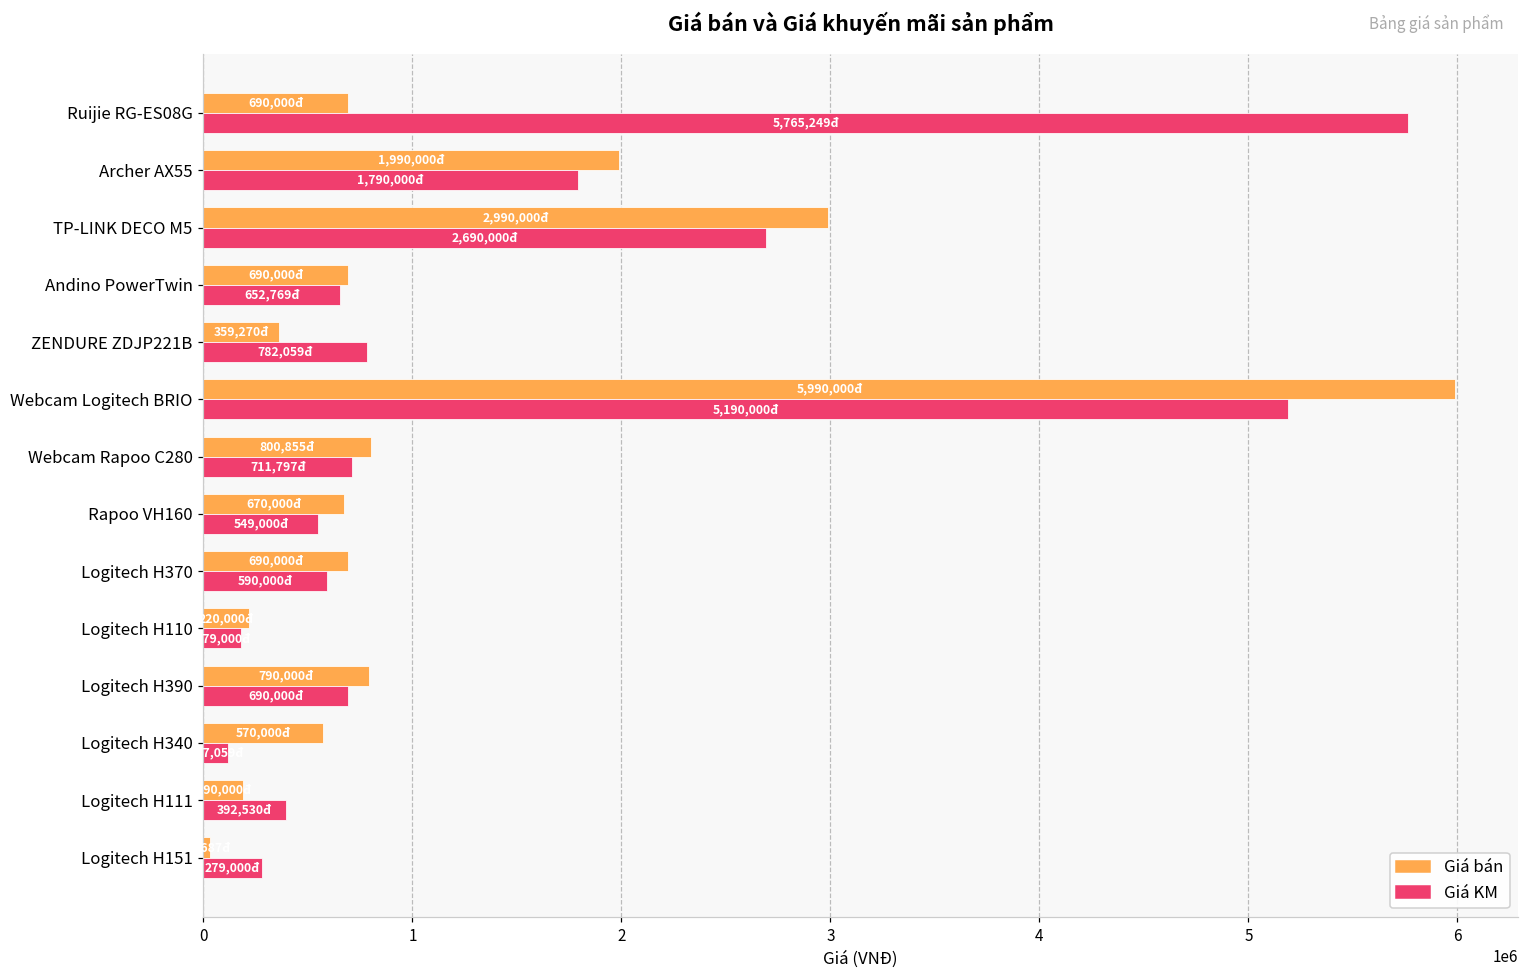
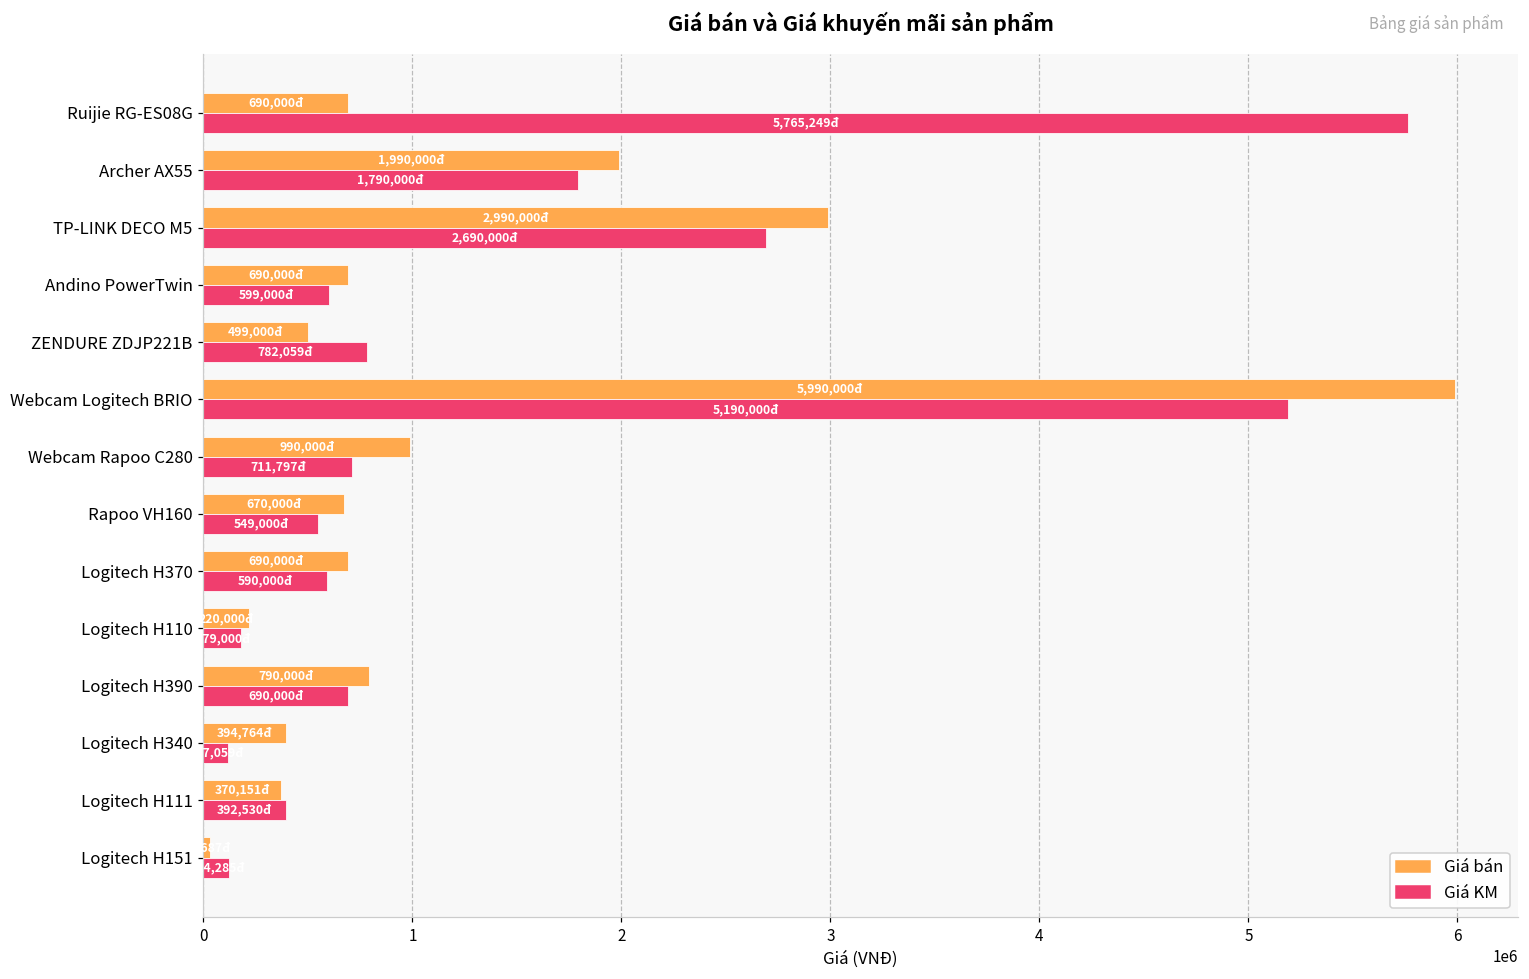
  {
    "Giá bán": {
      "Ruijie RG-ES08G": "690,000đ",
      "Archer AX55": "1,990,000đ",
      "TP-LINK DECO M5": "2,990,000đ",
      "Andino PowerTwin": "690,000đ",
-     "ZENDURE ZDJP221B": "359,270đ",
+     "ZENDURE ZDJP221B": "499,000đ",
      "Webcam Logitech BRIO": "5,990,000đ",
-     "Webcam Rapoo C280": "800,855đ",
+     "Webcam Rapoo C280": "990,000đ",
      "Rapoo VH160": "670,000đ",
      "Logitech H370": "690,000đ",
      "Logitech H110": "220,000đ",
      "Logitech H390": "790,000đ",
-     "Logitech H340": "570,000đ",
-     "Logitech H111": "190,000đ"
+     "Logitech H340": "394,764đ",
+     "Logitech H111": "370,151đ"
    },
    "Giá KM": {
      "Ruijie RG-ES08G": "5,765,249đ",
      "Archer AX55": "1,790,000đ",
      "TP-LINK DECO M5": "2,690,000đ",
-     "Andino PowerTwin": "652,769đ",
+     "Andino PowerTwin": "599,000đ",
      "ZENDURE ZDJP221B": "782,059đ",
      "Webcam Logitech BRIO": "5,190,000đ",
      "Webcam Rapoo C280": "711,797đ",
      "Rapoo VH160": "549,000đ",
      "Logitech H370": "590,000đ",
      "Logitech H110": "179,000đ",
      "Logitech H390": "690,000đ",
      "Logitech H111": "392,530đ",
-     "Logitech H151": "280000"
+     "Logitech H151": "120000"
    }
  }
